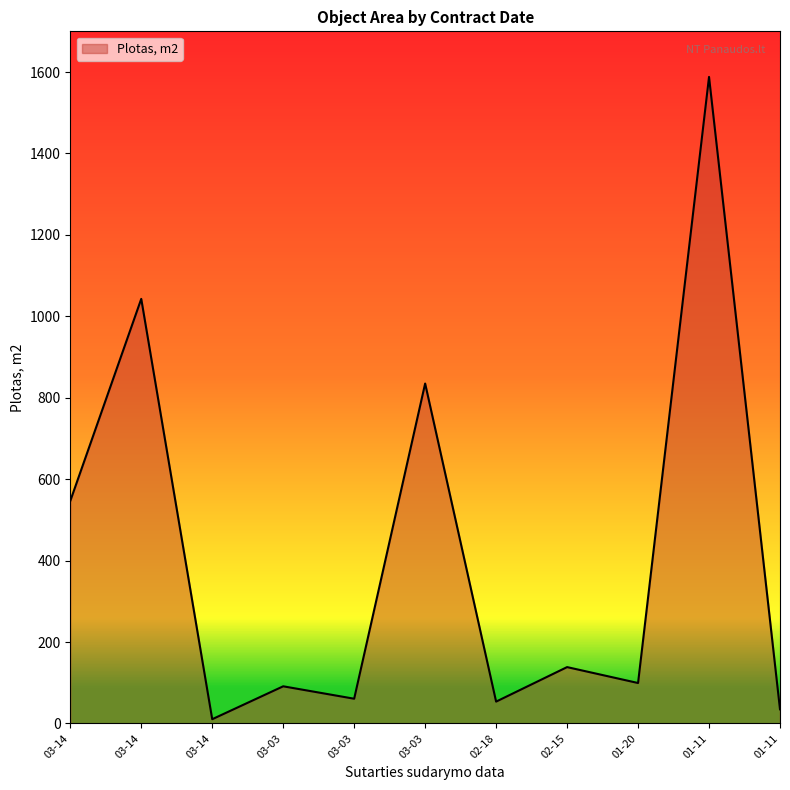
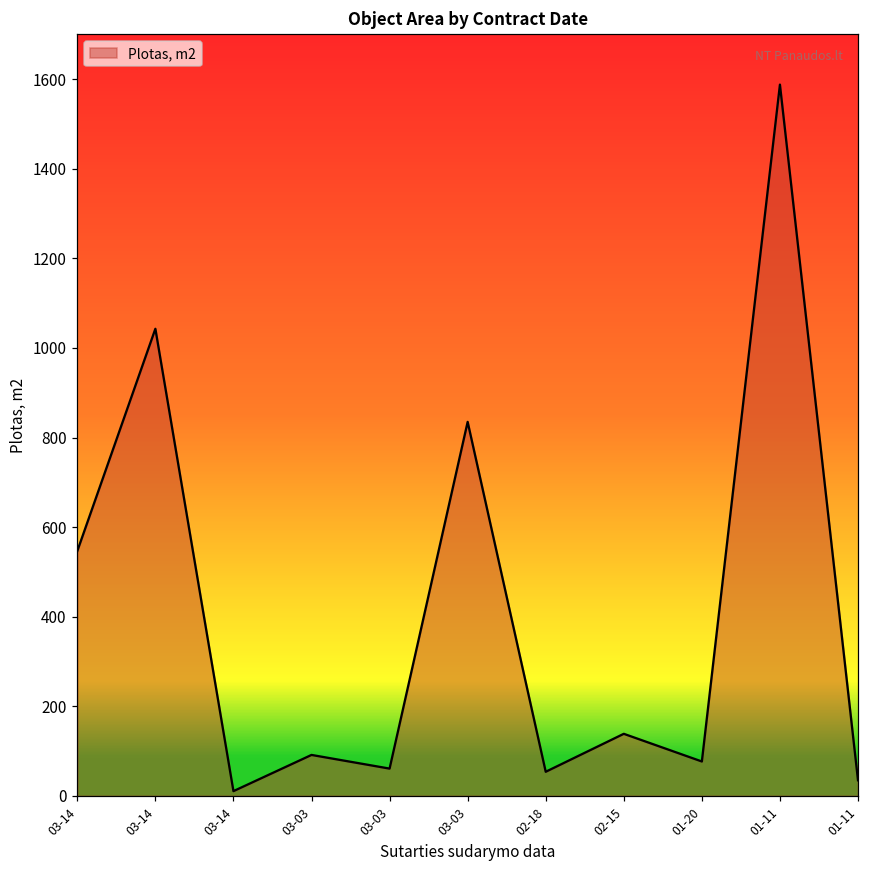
  {
    "02-18": 50,
    "02-15": 140,
-   "01-20": 100
+   "01-20": 80
  }
